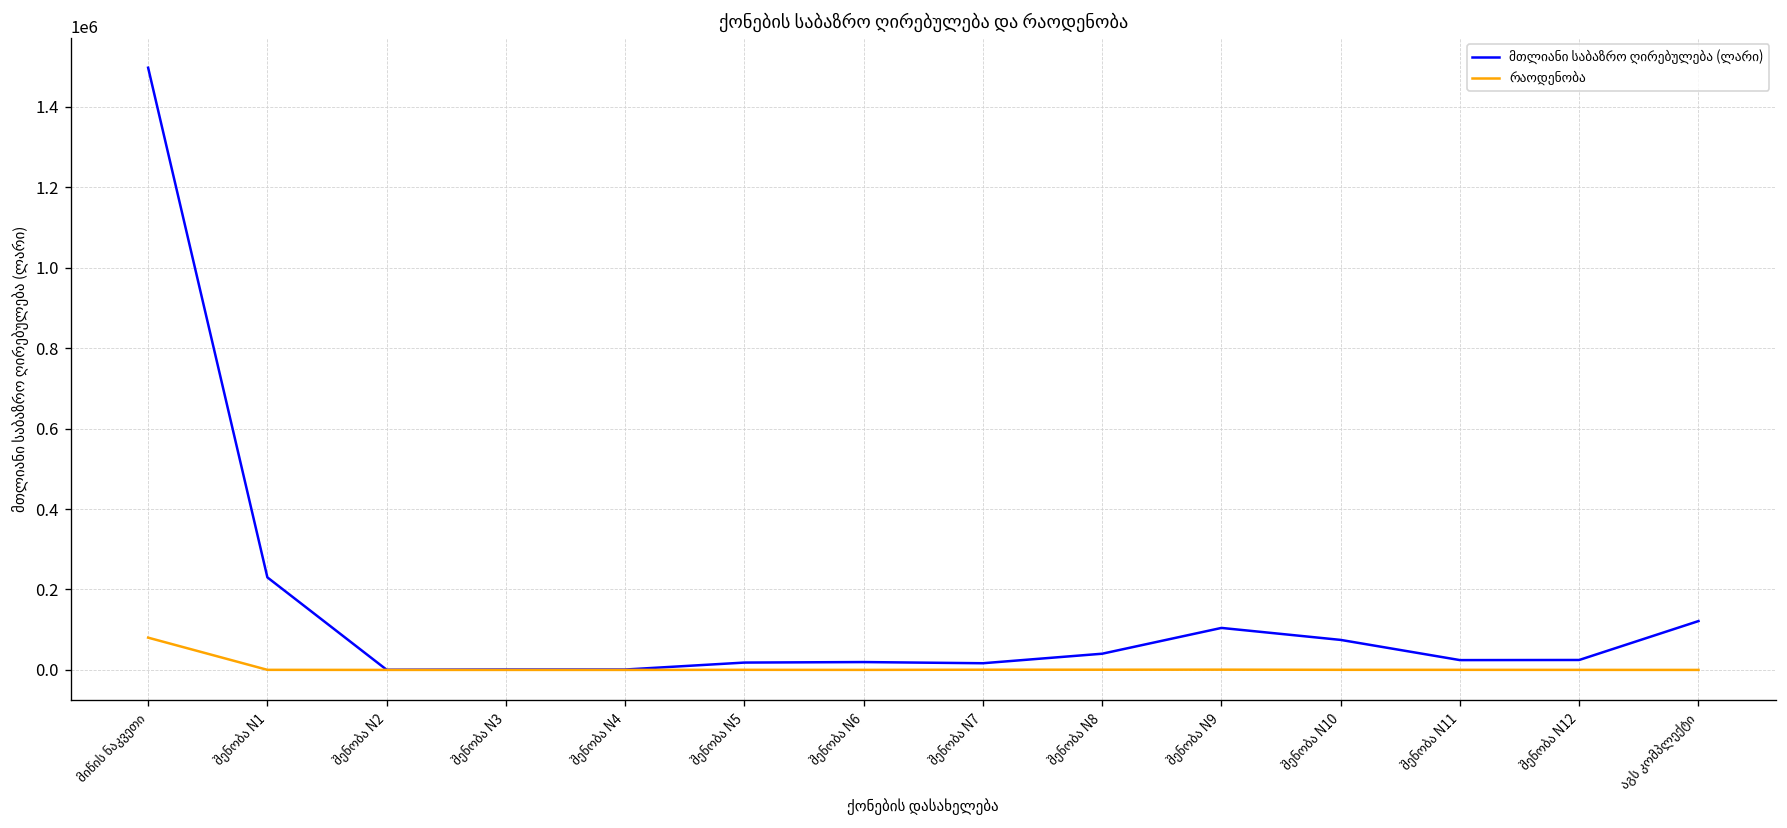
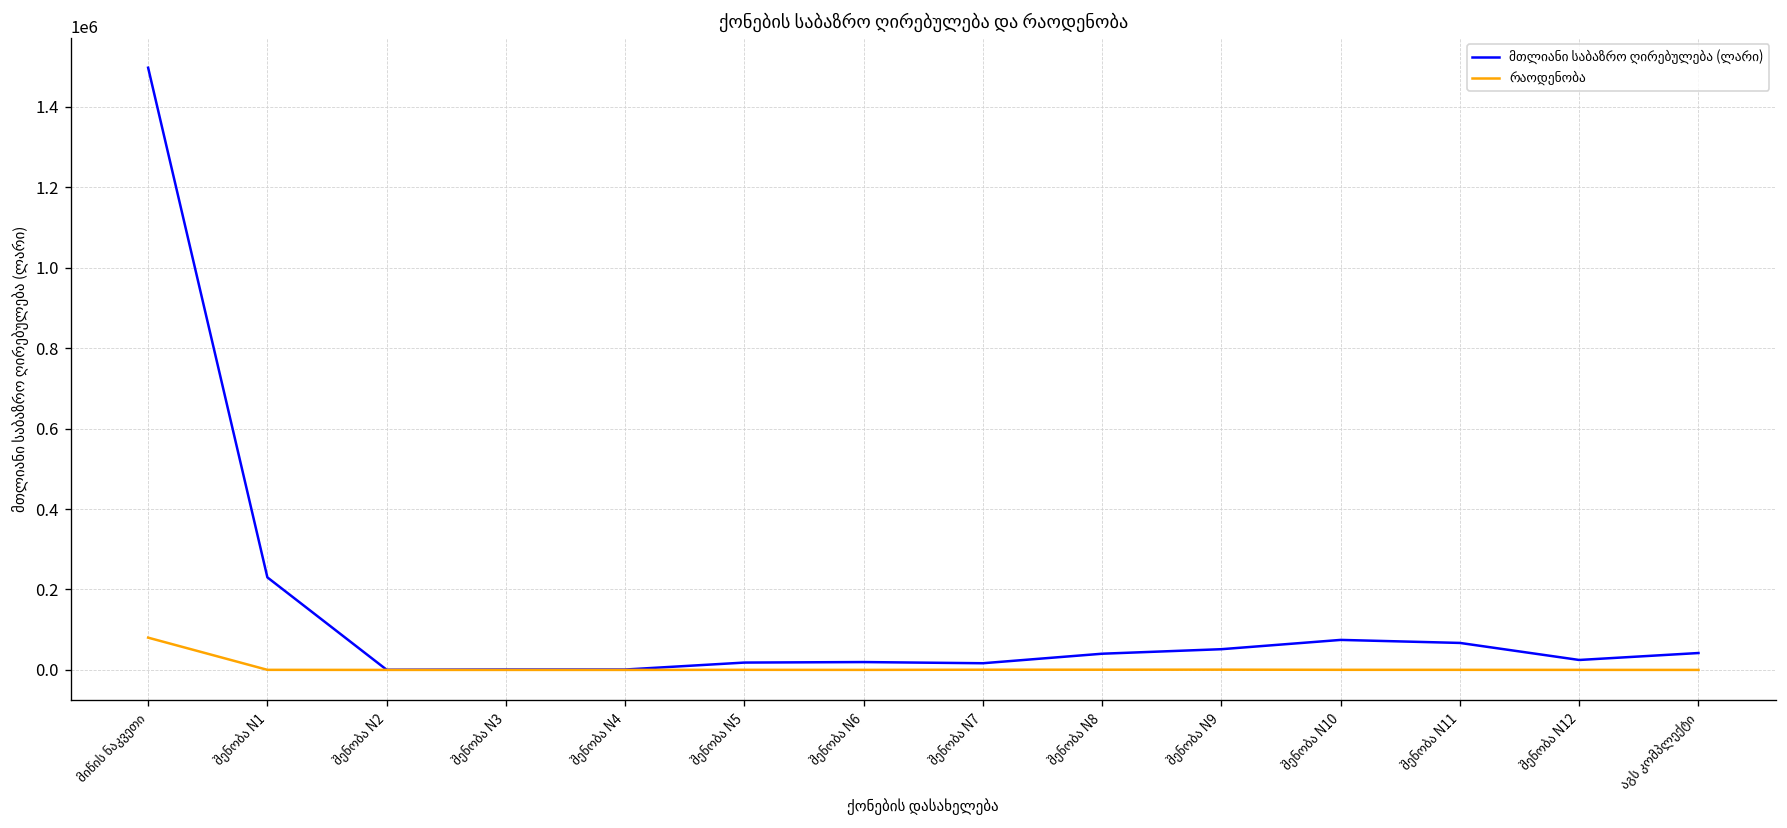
  {
    "მთლიანი საბაზრო ღირებულება (ლარი)": {
      "მიწის ნაკვეთი": 1500000,
      "შენობა N1": 230000,
      "შენობა N5": 20000,
      "შენობა N6": 20000,
      "შენობა N7": 20000,
      "შენობა N8": 40000,
-     "შენობა N9": 100000,
+     "შენობა N9": 50000,
      "შენობა N10": 70000,
-     "შენობა N11": 20000,
+     "შენობა N11": 70000,
      "შენობა N12": 20000,
-     "აგს კომპლექტი": 120000
+     "აგს კომპლექტი": 40000
    },
    "რაოდენობა": {
      "მიწის ნაკვეთი": 80000,
      "შენობა N1": 0,
      "შენობა N5": 0,
      "შენობა N6": 0,
      "შენობა N7": 0,
      "შენობა N8": 0,
      "შენობა N9": 0,
      "შენობა N10": 0,
      "შენობა N11": 0,
      "შენობა N12": 0,
      "აგს კომპლექტი": 0
    }
  }
